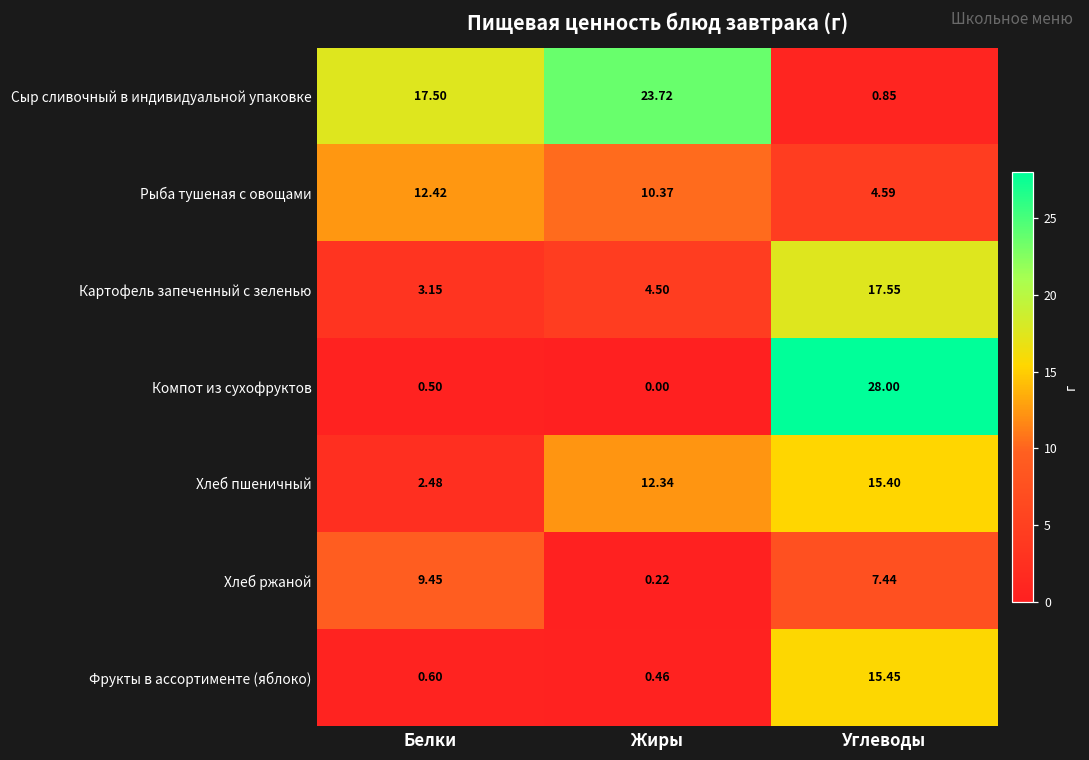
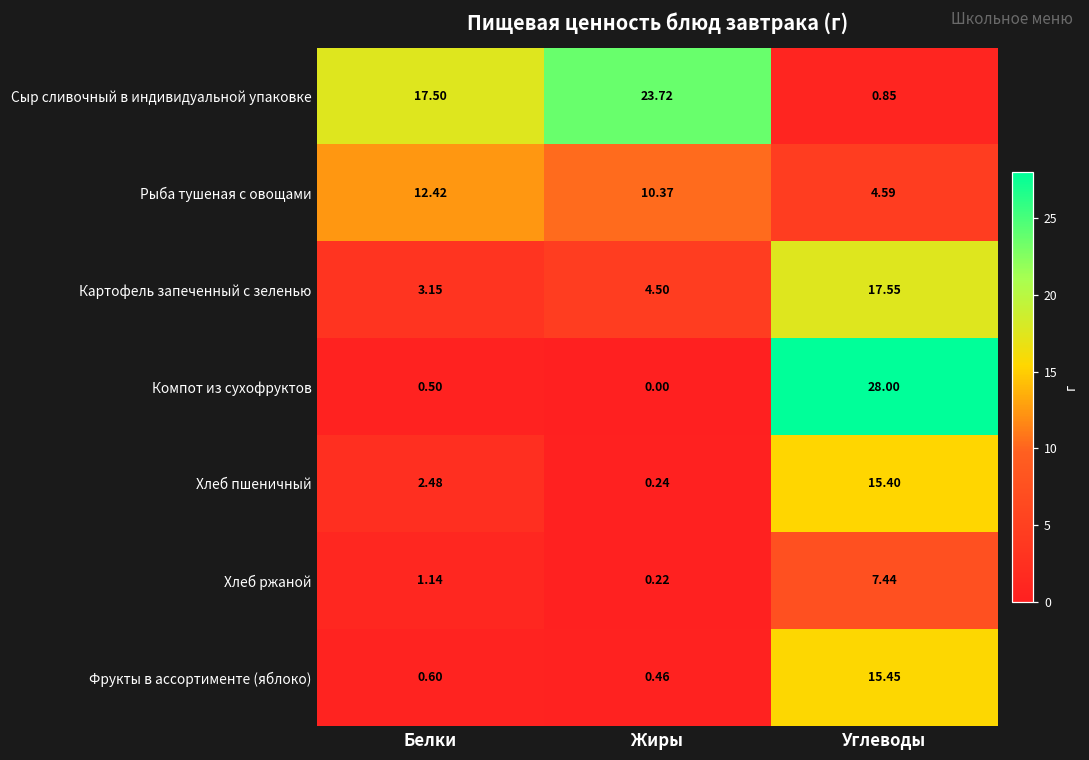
  {
    "Сыр сливочный в индивидуальной упаковке": {
      "Белки": 17.50,
      "Жиры": 23.72,
      "Углеводы": 0.85
    },
    "Рыба тушеная с овощами": {
      "Белки": 12.42,
      "Жиры": 10.37,
      "Углеводы": 4.59
    },
    "Картофель запеченный с зеленью": {
      "Белки": 3.15,
      "Жиры": 4.50,
      "Углеводы": 17.55
    },
    "Компот из сухофруктов": {
      "Белки": 0.50,
      "Жиры": 0.00,
      "Углеводы": 28.00
    },
    "Хлеб пшеничный": {
      "Белки": 2.48,
-     "Жиры": 12.34,
+     "Жиры": 0.24,
      "Углеводы": 15.40
    },
    "Хлеб ржаной": {
-     "Белки": 9.45,
+     "Белки": 1.14,
      "Жиры": 0.22,
      "Углеводы": 7.44
    },
    "Фрукты в ассортименте (яблоко)": {
      "Белки": 0.60,
      "Жиры": 0.46,
      "Углеводы": 15.45
    }
  }
